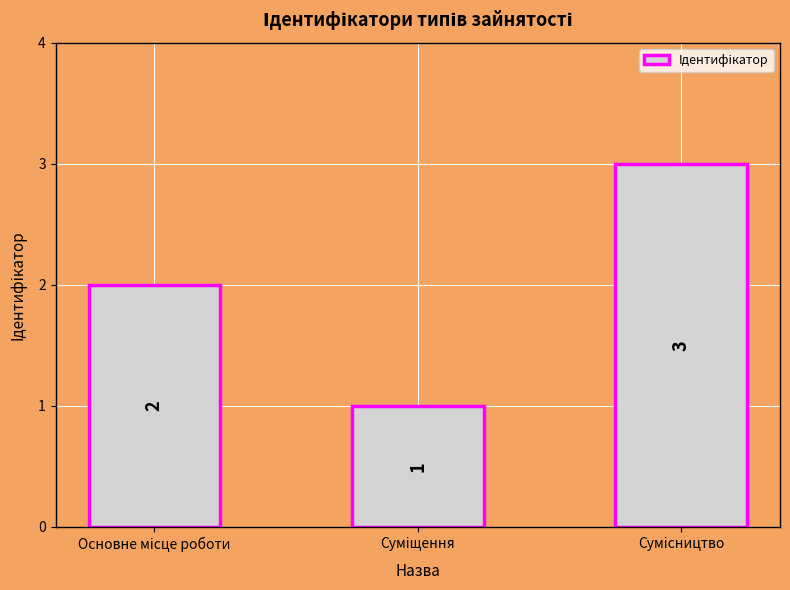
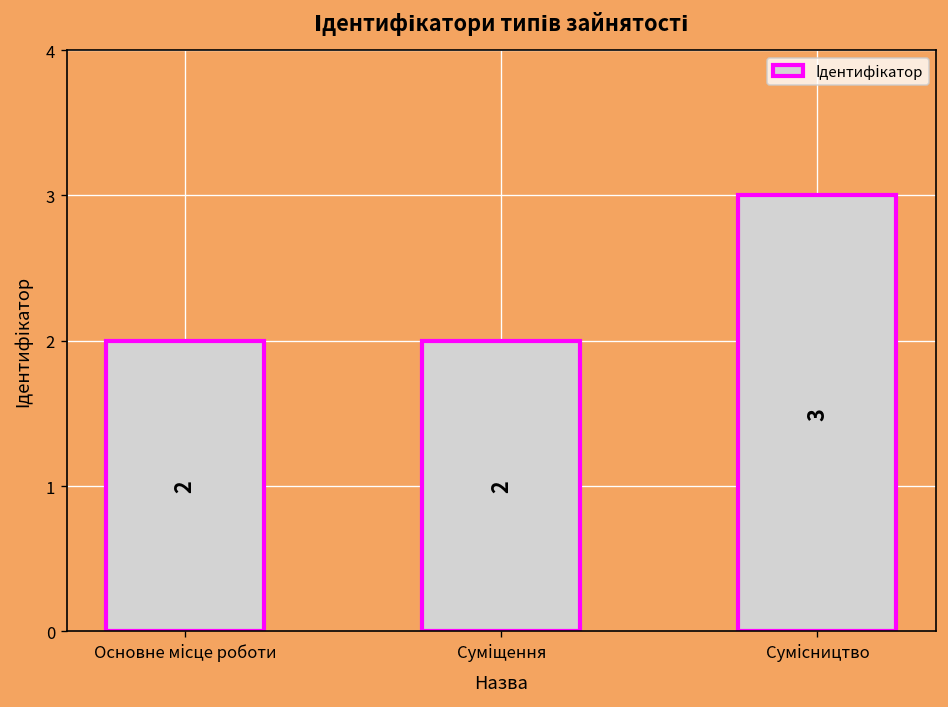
  {
    "Основне місце роботи": 2,
-   "Суміщення": 1,
+   "Суміщення": 2,
    "Сумісництво": 3
  }
